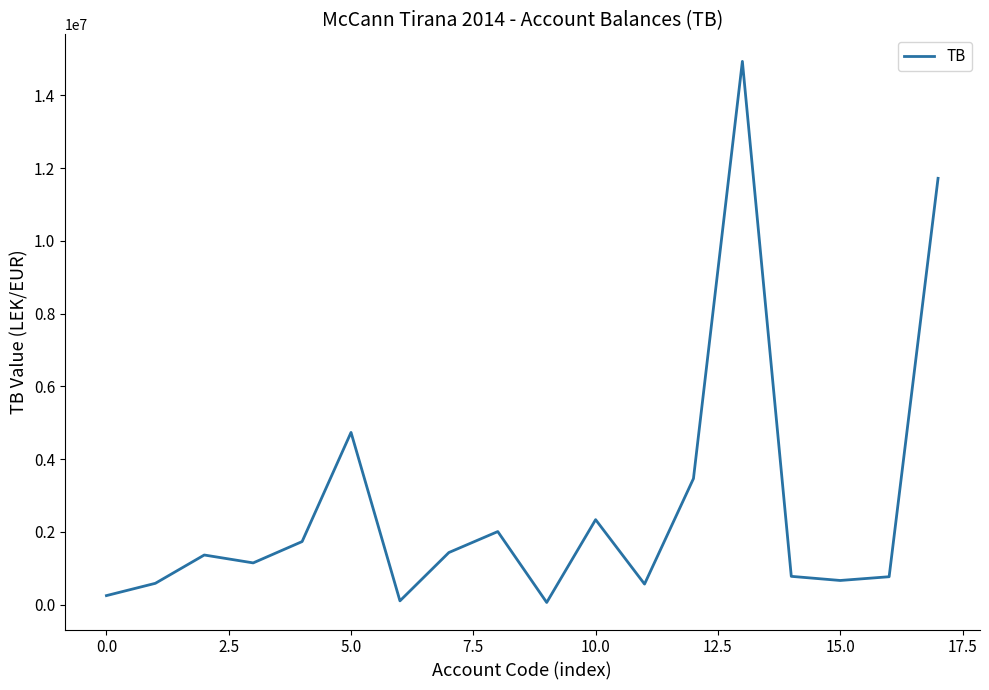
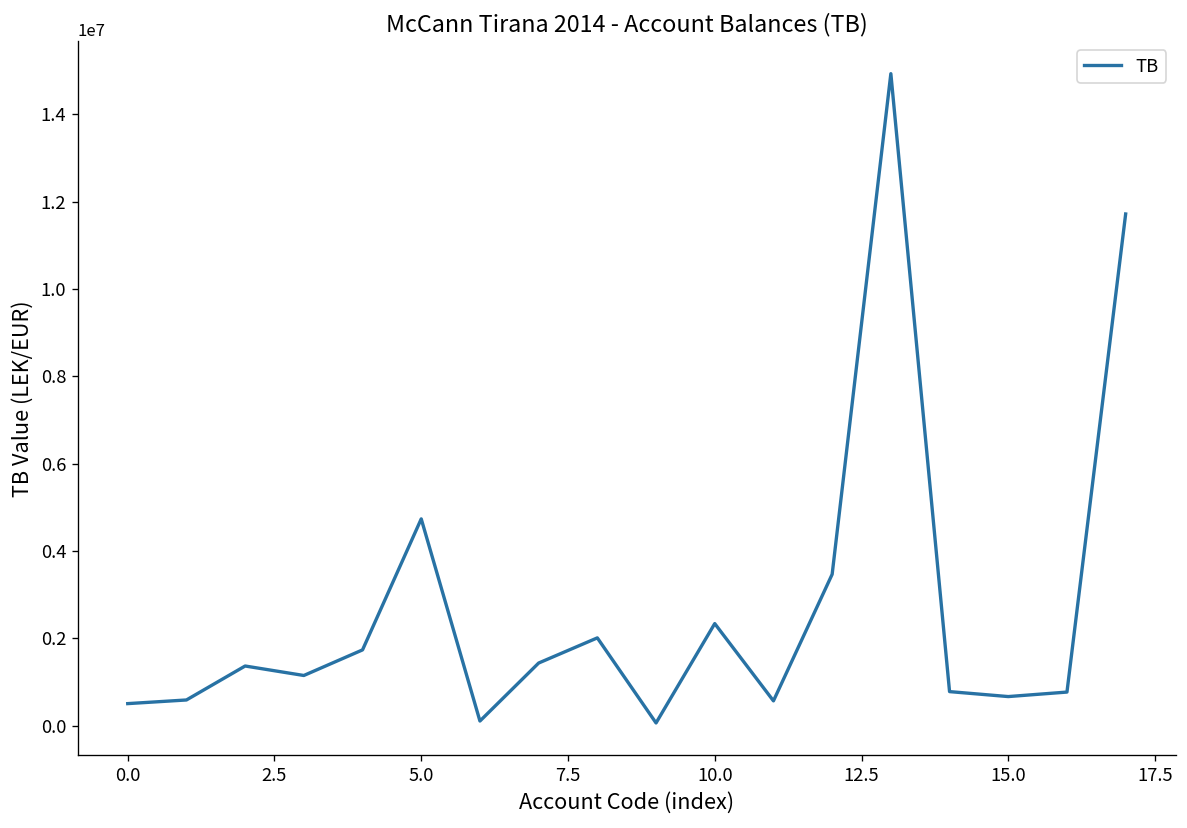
  {
-   "0.0": 300000,
+   "0.0": 500000,
    "5.0": 4700000,
    "10.0": 2300000,
    "15.0": 700000
  }
